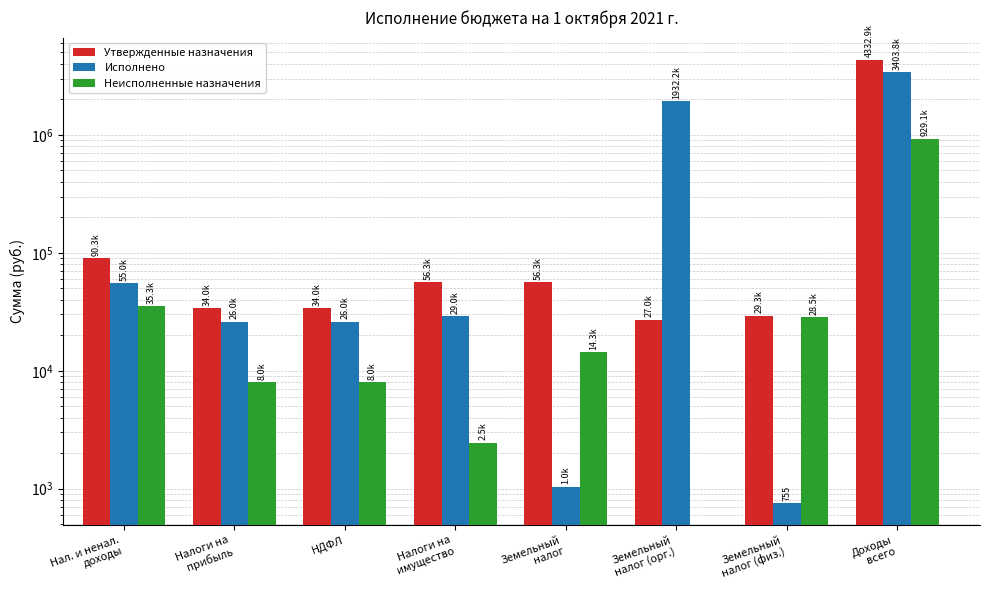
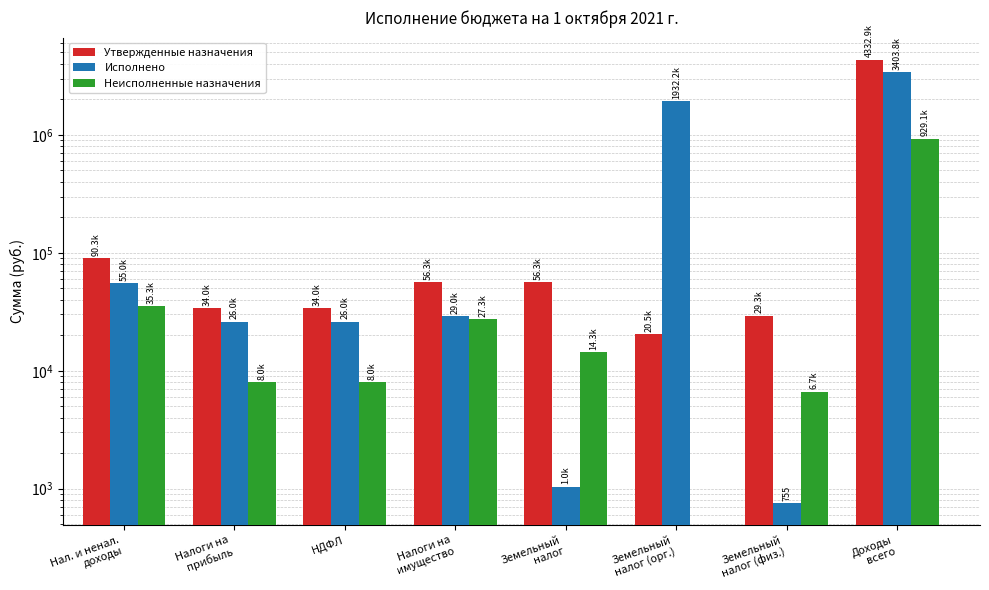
  {
    "Утвержденные назначения": {
      "Нал. и ненал. доходы": "90.3k",
      "Налоги на прибыль": "34.0k",
      "НДФЛ": "34.0k",
      "Налоги на имущество": "56.3k",
      "Земельный налог": "56.3k",
-     "Земельный налог (орг.)": "27.0k",
+     "Земельный налог (орг.)": "20.5k",
      "Земельный налог (физ.)": "29.3k",
      "Доходы всего": "4332.9k"
    },
    "Исполнено": {
      "Нал. и ненал. доходы": "55.0k",
      "Налоги на прибыль": "26.0k",
      "НДФЛ": "26.0k",
      "Налоги на имущество": "29.0k",
      "Земельный налог": "1.0k",
      "Земельный налог (орг.)": "1932.2k",
      "Земельный налог (физ.)": "755",
      "Доходы всего": "3403.8k"
    },
    "Неисполненные назначения": {
      "Нал. и ненал. доходы": "35.3k",
      "Налоги на прибыль": "8.0k",
      "НДФЛ": "8.0k",
-     "Налоги на имущество": "2.5k",
+     "Налоги на имущество": "27.3k",
      "Земельный налог": "14.3k",
-     "Земельный налог (физ.)": "28.5k",
+     "Земельный налог (физ.)": "6.7k",
      "Доходы всего": "929.1k"
    }
  }
